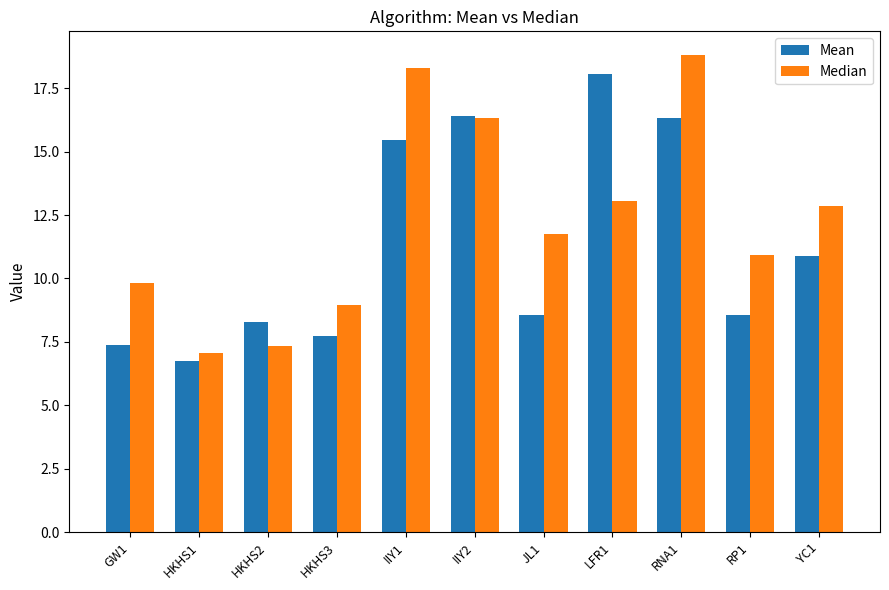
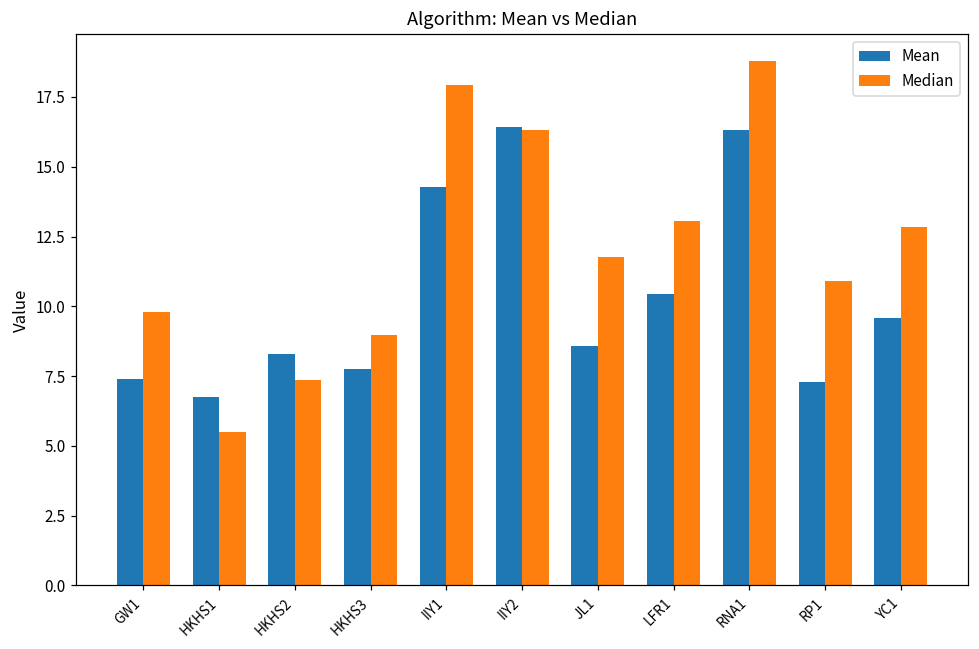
  {
    "Mean": {
      "GW1": 7.4,
      "HKHS1": 6.7,
      "HKHS2": 8.3,
      "HKHS3": 7.7,
-     "IIY1": 15.5,
+     "IIY1": 14.3,
      "IIY2": 16.4,
      "JL1": 8.6,
-     "LFR1": 18.1,
+     "LFR1": 10.5,
      "RNA1": 16.3,
-     "RP1": 8.6,
-     "YC1": 10.9
+     "RP1": 7.3,
+     "YC1": 9.6
    },
    "Median": {
      "GW1": 9.8,
-     "HKHS1": 7.1,
+     "HKHS1": 5.5,
      "HKHS2": 7.4,
      "HKHS3": 9.0,
-     "IIY1": 18.3,
+     "IIY1": 17.9,
      "IIY2": 16.3,
      "JL1": 11.8,
      "LFR1": 13.0,
      "RNA1": 18.8,
      "RP1": 10.9,
      "YC1": 12.8
    }
  }
